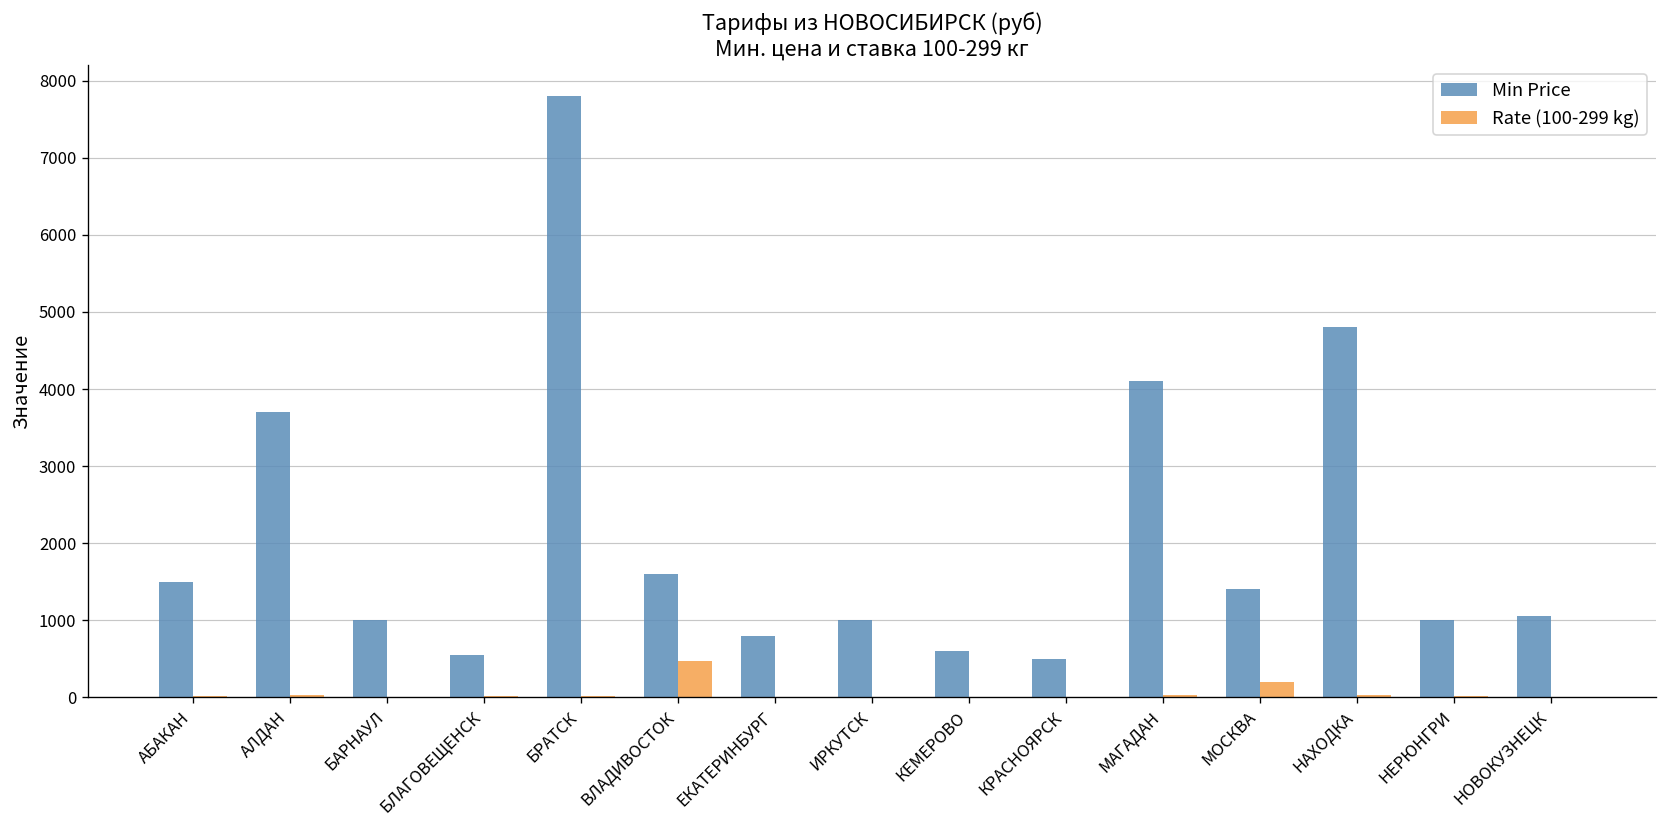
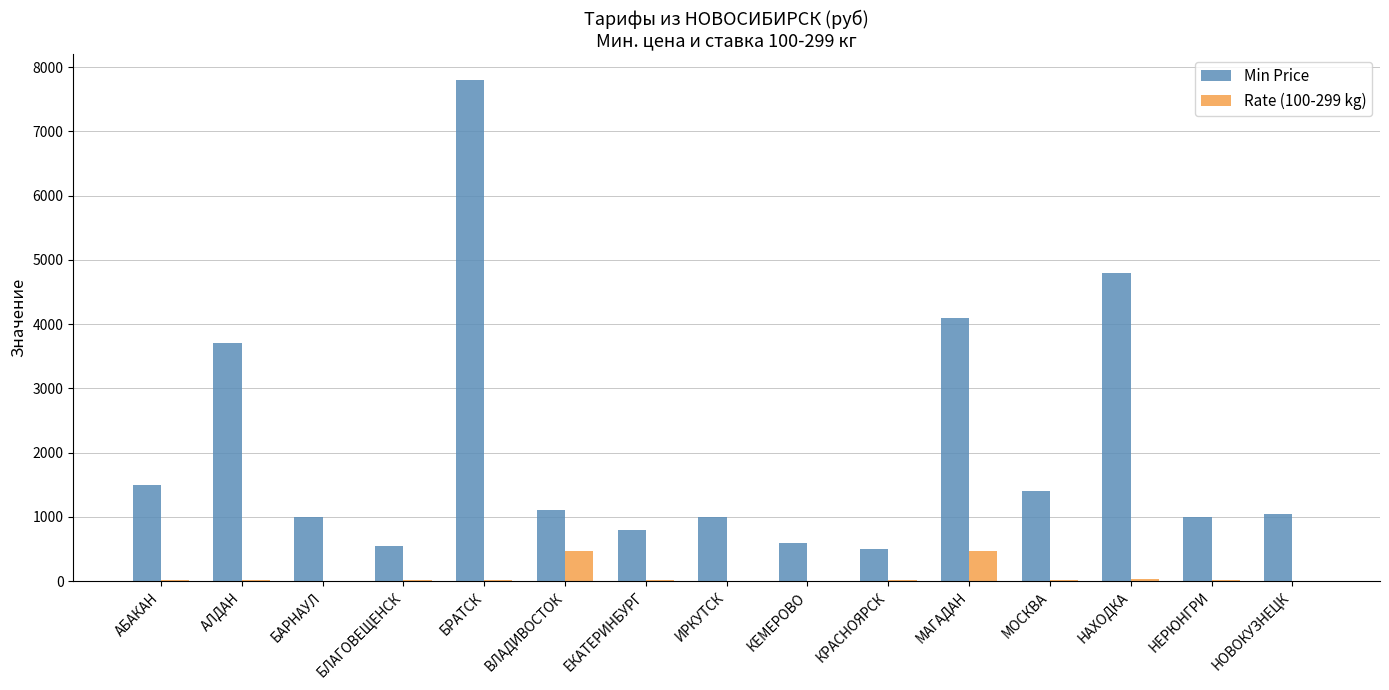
  {
    "Min Price": {
      "АБАКАН": 1500,
      "АЛДАН": 3700,
      "БАРНАУЛ": 1000,
      "БЛАГОВЕЩЕНСК": 600,
      "БРАТСК": 7800,
-     "ВЛАДИВОСТОК": 1600,
+     "ВЛАДИВОСТОК": 1100,
      "ЕКАТЕРИНБУРГ": 800,
      "ИРКУТСК": 1000,
      "КЕМЕРОВО": 600,
      "КРАСНОЯРСК": 500,
      "МАГАДАН": 4100,
      "МОСКВА": 1400,
      "НАХОДКА": 4800,
      "НЕРЮНГРИ": 1000,
      "НОВОКУЗНЕЦК": 1100
    },
    "Rate (100-299 kg)": {
      "ВЛАДИВОСТОК": 500,
-     "МАГАДАН": 0,
-     "МОСКВА": 200
+     "МАГАДАН": 500,
+     "МОСКВА": 0
    }
  }
